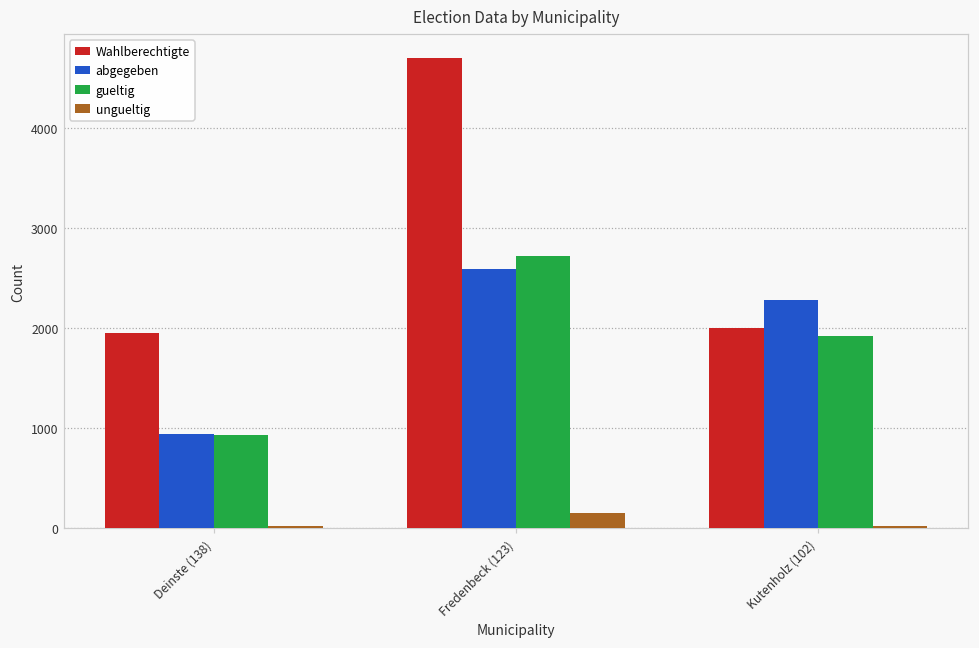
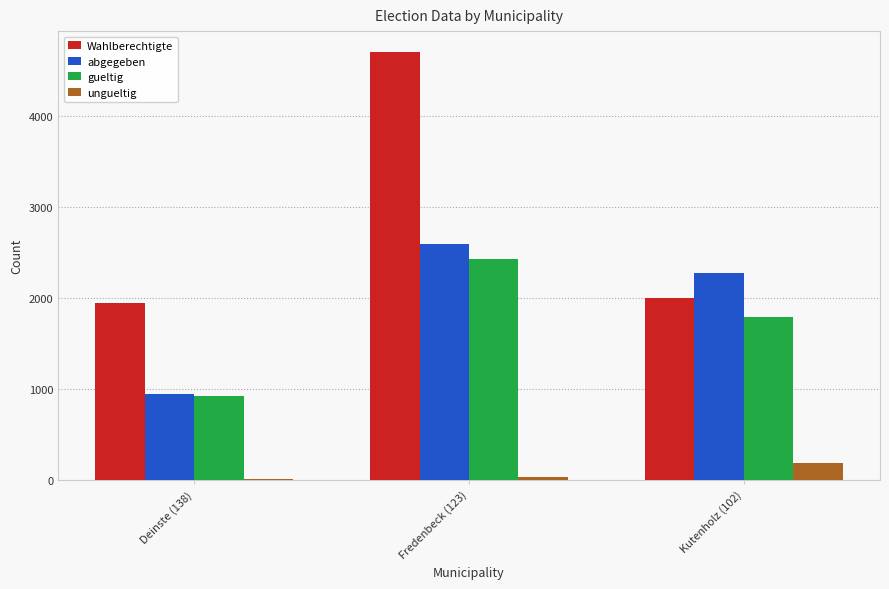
  {
    "Wahlberechtigte": {
      "Deinste (138)": 1900,
      "Fredenbeck (123)": 4700,
      "Kutenholz (102)": 2000
    },
    "abgegeben": {
      "Deinste (138)": 900,
      "Fredenbeck (123)": 2600,
      "Kutenholz (102)": 2300
    },
    "gueltig": {
      "Deinste (138)": 900,
-     "Fredenbeck (123)": 2700,
-     "Kutenholz (102)": 1900
+     "Fredenbeck (123)": 2400,
+     "Kutenholz (102)": 1800
    },
    "ungueltig": {
-     "Fredenbeck (123)": 100,
-     "Kutenholz (102)": 0
+     "Fredenbeck (123)": 0,
+     "Kutenholz (102)": 200
    }
  }
